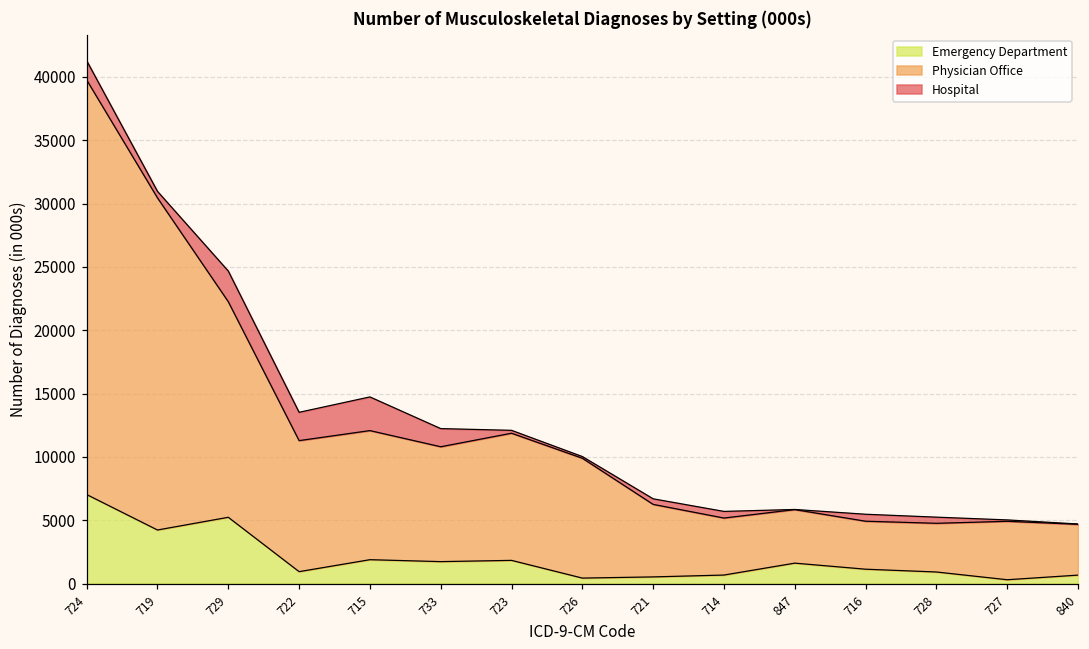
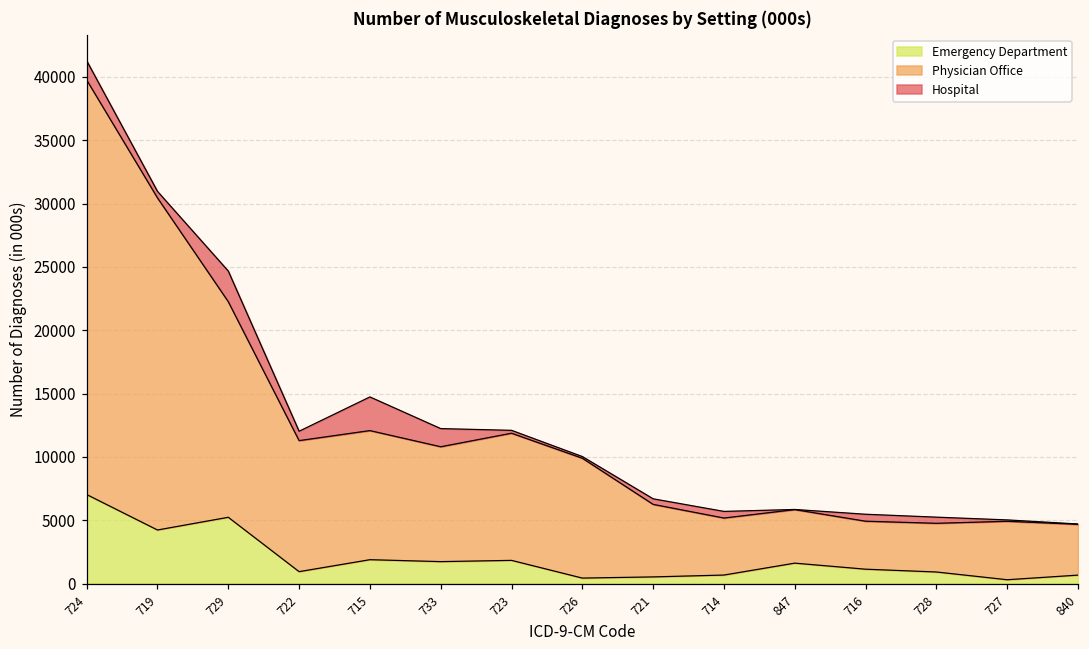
  {
    "Emergency Department": {
      "724": 7000,
      "719": 4200,
      "729": 5200,
      "722": 900,
      "715": 1900,
      "733": 1700,
      "723": 1800,
      "726": 400,
      "721": 500,
      "714": 700,
      "847": 1600,
      "716": 1100,
      "728": 900,
      "727": 300,
      "840": 700
    },
    "Physician Office": {
      "724": 32700,
      "719": 26200,
      "729": 17000,
      "722": 10300,
      "715": 10200,
      "733": 9100,
      "723": 10000,
      "721": 5700,
      "714": 4500,
      "716": 3800,
      "728": 3800
    },
    "Hospital": {
      "724": 1500,
      "719": 500,
      "729": 2400,
-     "722": 2200,
+     "722": 700,
      "715": 2700,
      "733": 1400,
      "723": 200,
      "721": 400,
      "714": 500,
      "716": 600,
      "728": 500
    }
  }
